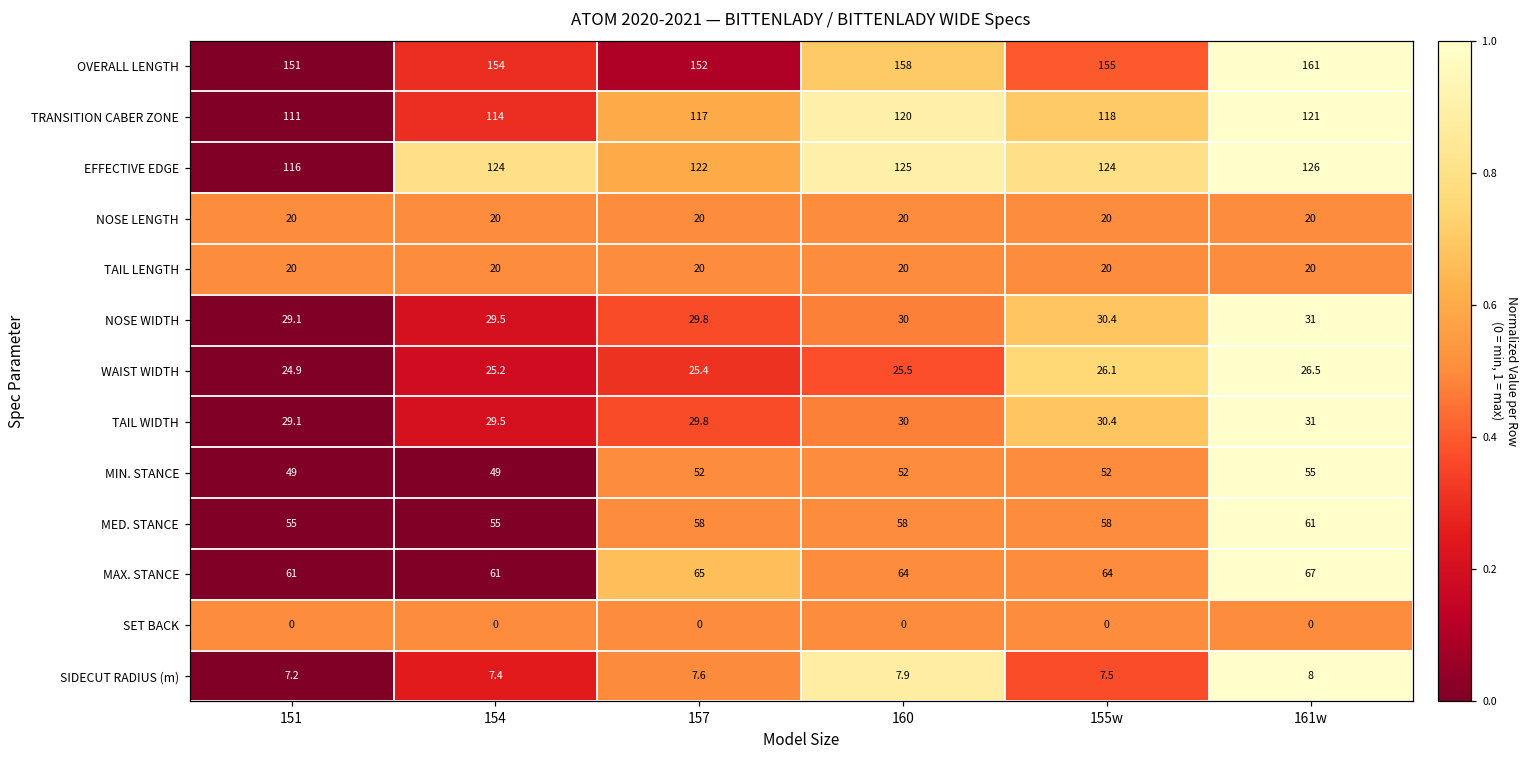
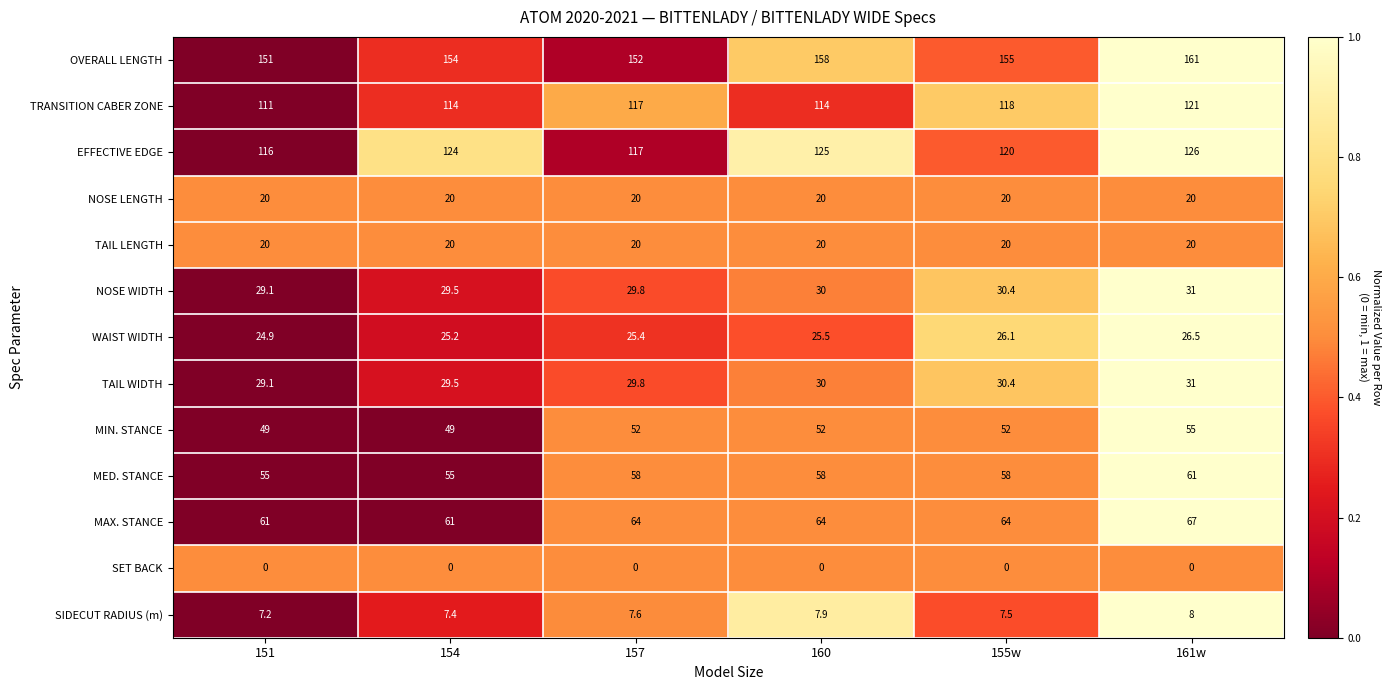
  {
    "OVERALL LENGTH": {
      "151": 151,
      "154": 154,
      "157": 152,
      "160": 158,
      "155w": 155,
      "161w": 161
    },
    "TRANSITION CABER ZONE": {
      "151": 111,
      "154": 114,
      "157": 117,
-     "160": 120,
+     "160": 114,
      "155w": 118,
      "161w": 121
    },
    "EFFECTIVE EDGE": {
      "151": 116,
      "154": 124,
-     "157": 122,
+     "157": 117,
      "160": 125,
-     "155w": 124,
+     "155w": 120,
      "161w": 126
    },
    "NOSE LENGTH": {
      "151": 20,
      "154": 20,
      "157": 20,
      "160": 20,
      "155w": 20,
      "161w": 20
    },
    "TAIL LENGTH": {
      "151": 20,
      "154": 20,
      "157": 20,
      "160": 20,
      "155w": 20,
      "161w": 20
    },
    "NOSE WIDTH": {
      "151": 29.1,
      "154": 29.5,
      "157": 29.8,
      "160": 30,
      "155w": 30.4,
      "161w": 31
    },
    "WAIST WIDTH": {
      "151": 24.9,
      "154": 25.2,
      "157": 25.4,
      "160": 25.5,
      "155w": 26.1,
      "161w": 26.5
    },
    "TAIL WIDTH": {
      "151": 29.1,
      "154": 29.5,
      "157": 29.8,
      "160": 30,
      "155w": 30.4,
      "161w": 31
    },
    "MIN. STANCE": {
      "151": 49,
      "154": 49,
      "157": 52,
      "160": 52,
      "155w": 52,
      "161w": 55
    },
    "MED. STANCE": {
      "151": 55,
      "154": 55,
      "157": 58,
      "160": 58,
      "155w": 58,
      "161w": 61
    },
    "MAX. STANCE": {
      "151": 61,
      "154": 61,
-     "157": 65,
+     "157": 64,
      "160": 64,
      "155w": 64,
      "161w": 67
    },
    "SET BACK": {
      "151": 0,
      "154": 0,
      "157": 0,
      "160": 0,
      "155w": 0,
      "161w": 0
    },
    "SIDECUT RADIUS (m)": {
      "151": 7.2,
      "154": 7.4,
      "157": 7.6,
      "160": 7.9,
      "155w": 7.5,
      "161w": 8
    }
  }
